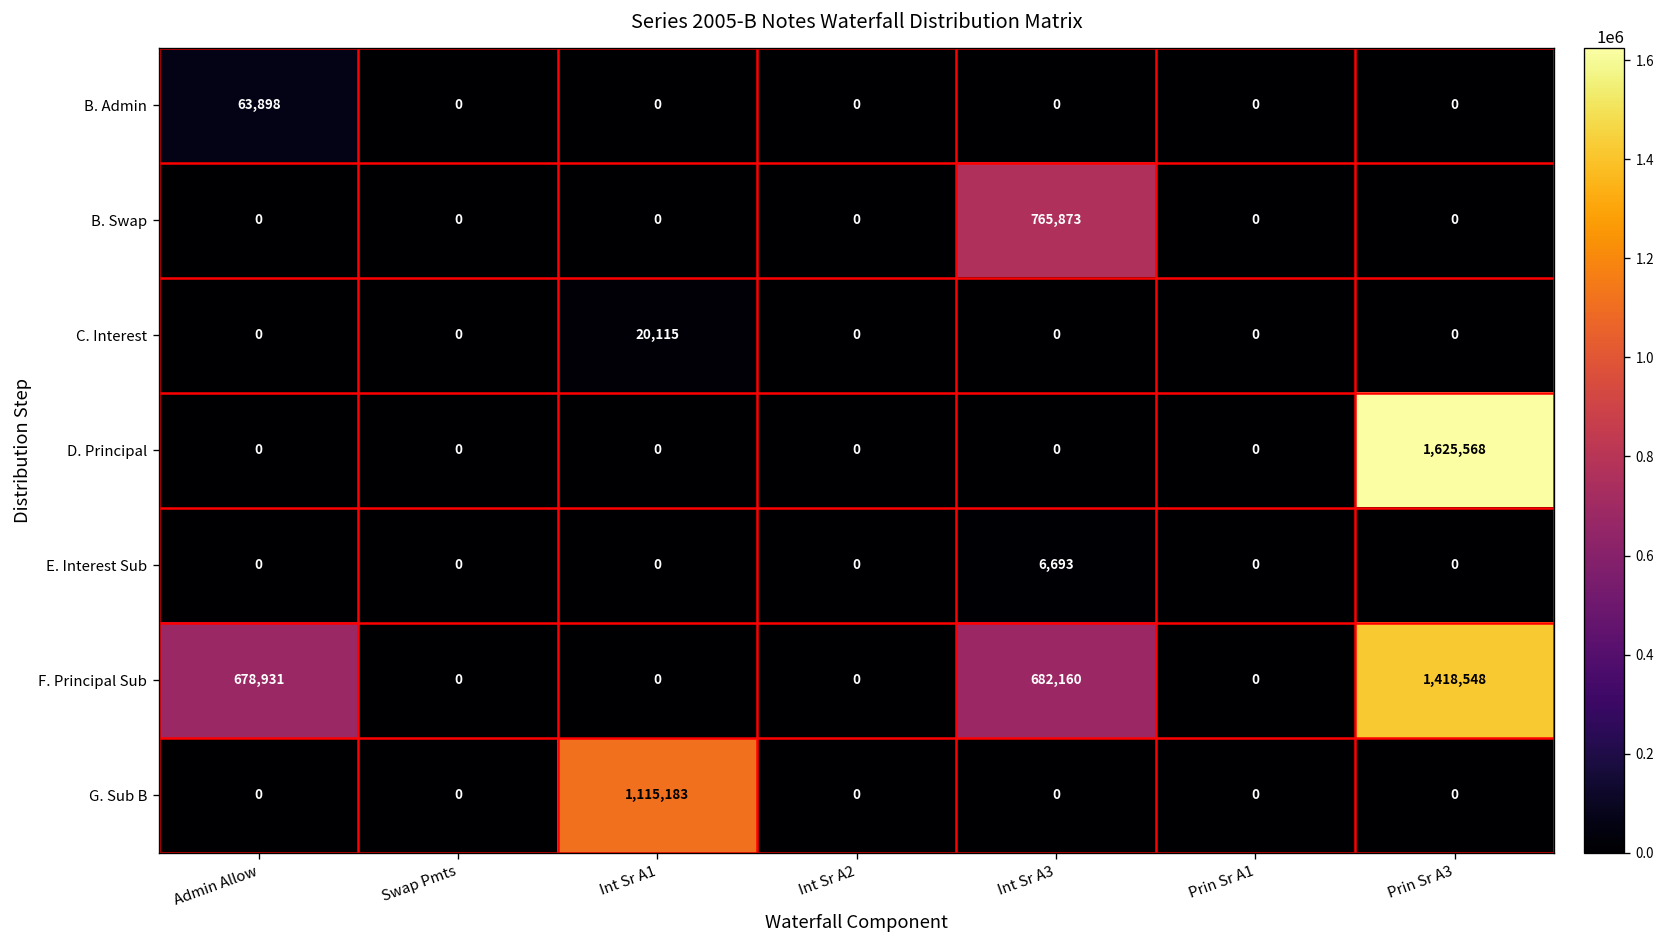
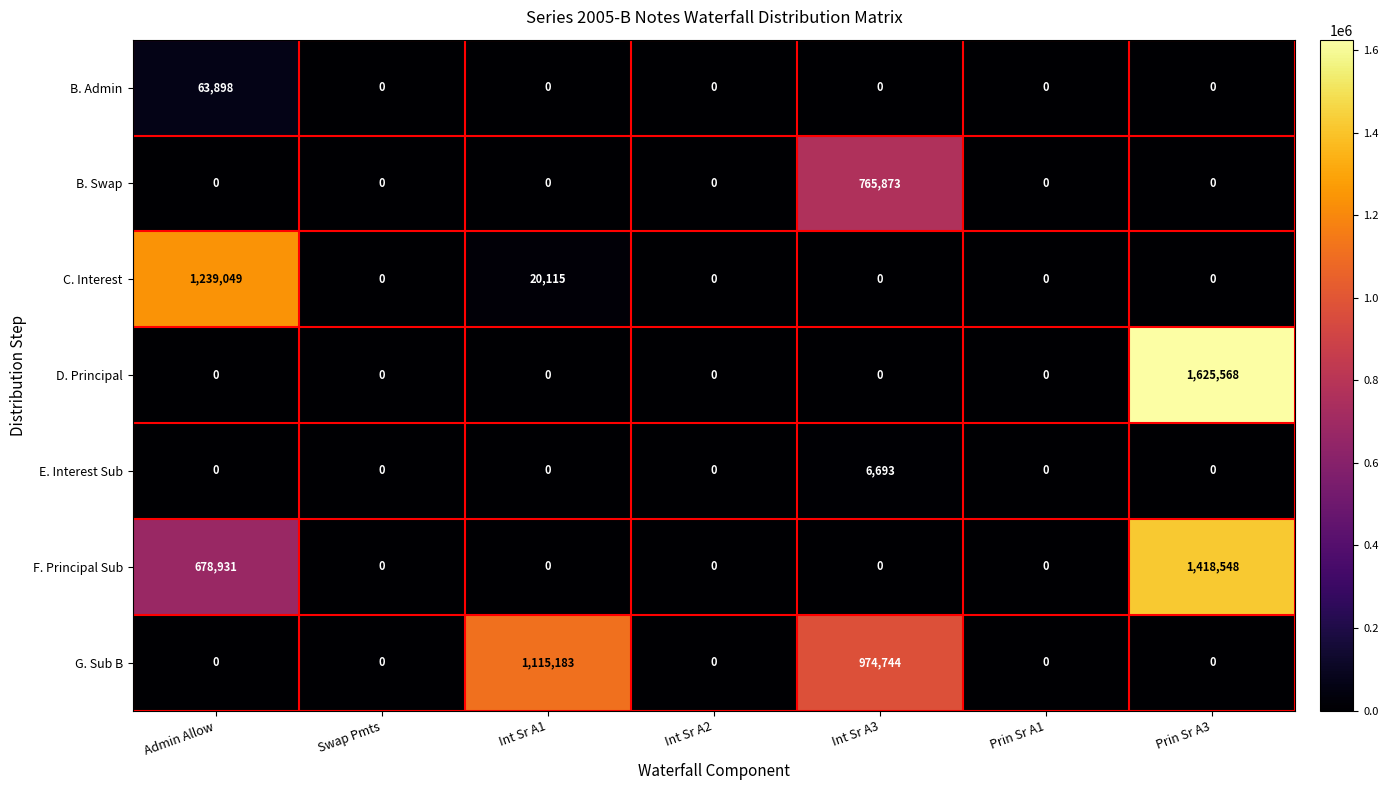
  {
    "B. Admin": {
      "Admin Allow": "63,898",
      "Swap Pmts": "0",
      "Int Sr A1": "0",
      "Int Sr A2": "0",
      "Int Sr A3": "0",
      "Prin Sr A1": "0",
      "Prin Sr A3": "0"
    },
    "B. Swap": {
      "Admin Allow": "0",
      "Swap Pmts": "0",
      "Int Sr A1": "0",
      "Int Sr A2": "0",
      "Int Sr A3": "765,873",
      "Prin Sr A1": "0",
      "Prin Sr A3": "0"
    },
    "C. Interest": {
-     "Admin Allow": "0",
+     "Admin Allow": "1,239,049",
      "Swap Pmts": "0",
      "Int Sr A1": "20,115",
      "Int Sr A2": "0",
      "Int Sr A3": "0",
      "Prin Sr A1": "0",
      "Prin Sr A3": "0"
    },
    "D. Principal": {
      "Admin Allow": "0",
      "Swap Pmts": "0",
      "Int Sr A1": "0",
      "Int Sr A2": "0",
      "Int Sr A3": "0",
      "Prin Sr A1": "0",
      "Prin Sr A3": "1,625,568"
    },
    "E. Interest Sub": {
      "Admin Allow": "0",
      "Swap Pmts": "0",
      "Int Sr A1": "0",
      "Int Sr A2": "0",
      "Int Sr A3": "6,693",
      "Prin Sr A1": "0",
      "Prin Sr A3": "0"
    },
    "F. Principal Sub": {
      "Admin Allow": "678,931",
      "Swap Pmts": "0",
      "Int Sr A1": "0",
      "Int Sr A2": "0",
-     "Int Sr A3": "682,160",
+     "Int Sr A3": "0",
      "Prin Sr A1": "0",
      "Prin Sr A3": "1,418,548"
    },
    "G. Sub B": {
      "Admin Allow": "0",
      "Swap Pmts": "0",
      "Int Sr A1": "1,115,183",
      "Int Sr A2": "0",
-     "Int Sr A3": "0",
+     "Int Sr A3": "974,744",
      "Prin Sr A1": "0",
      "Prin Sr A3": "0"
    }
  }
